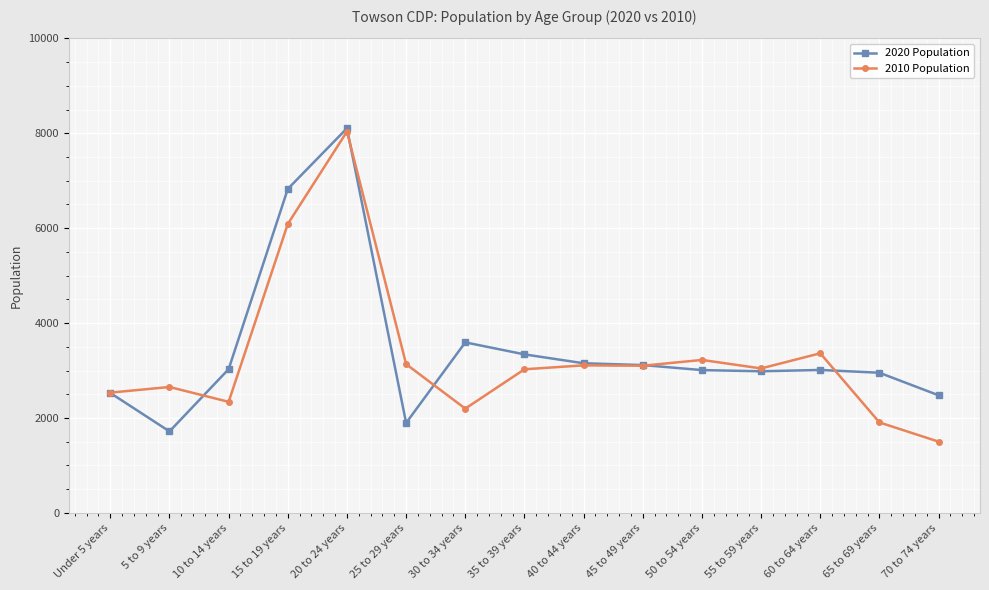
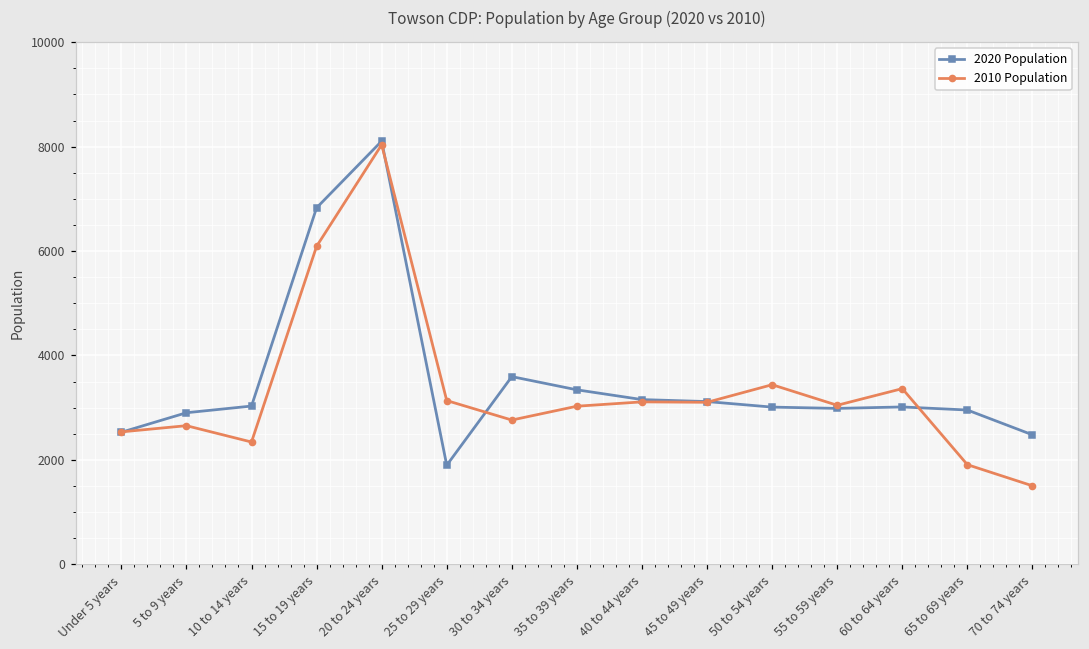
  {
    "2020 Population": {
-     "5 to 9 years": 1700,
+     "5 to 9 years": 2900,
      "10 to 14 years": 3000,
      "15 to 19 years": 6800,
      "20 to 24 years": 8100,
      "25 to 29 years": 1900,
      "30 to 34 years": 3600,
      "35 to 39 years": 3300,
      "50 to 54 years": 3000,
      "55 to 59 years": 3000,
      "60 to 64 years": 3000,
      "65 to 69 years": 3000,
      "70 to 74 years": 2500
    },
    "2010 Population": {
      "5 to 9 years": 2700,
      "10 to 14 years": 2300,
      "15 to 19 years": 6100,
      "20 to 24 years": 8000,
      "25 to 29 years": 3100,
-     "30 to 34 years": 2200,
+     "30 to 34 years": 2800,
      "35 to 39 years": 3000,
-     "50 to 54 years": 3200,
+     "50 to 54 years": 3400,
      "55 to 59 years": 3000,
      "60 to 64 years": 3400,
      "65 to 69 years": 1900,
      "70 to 74 years": 1500
    }
  }
